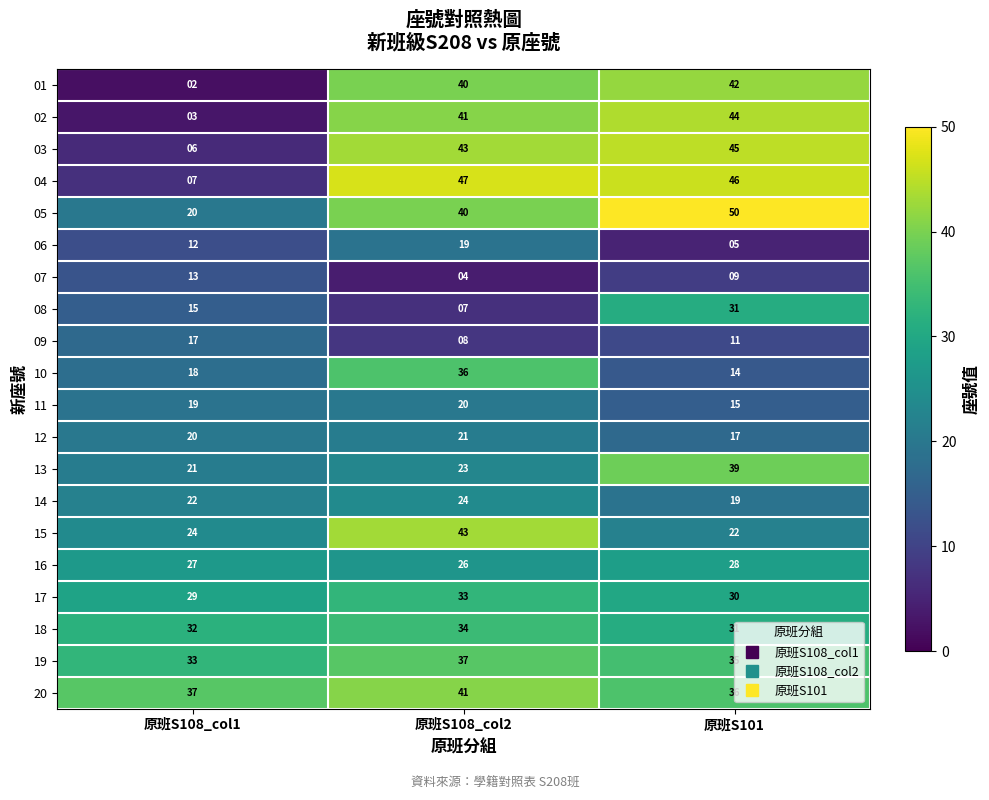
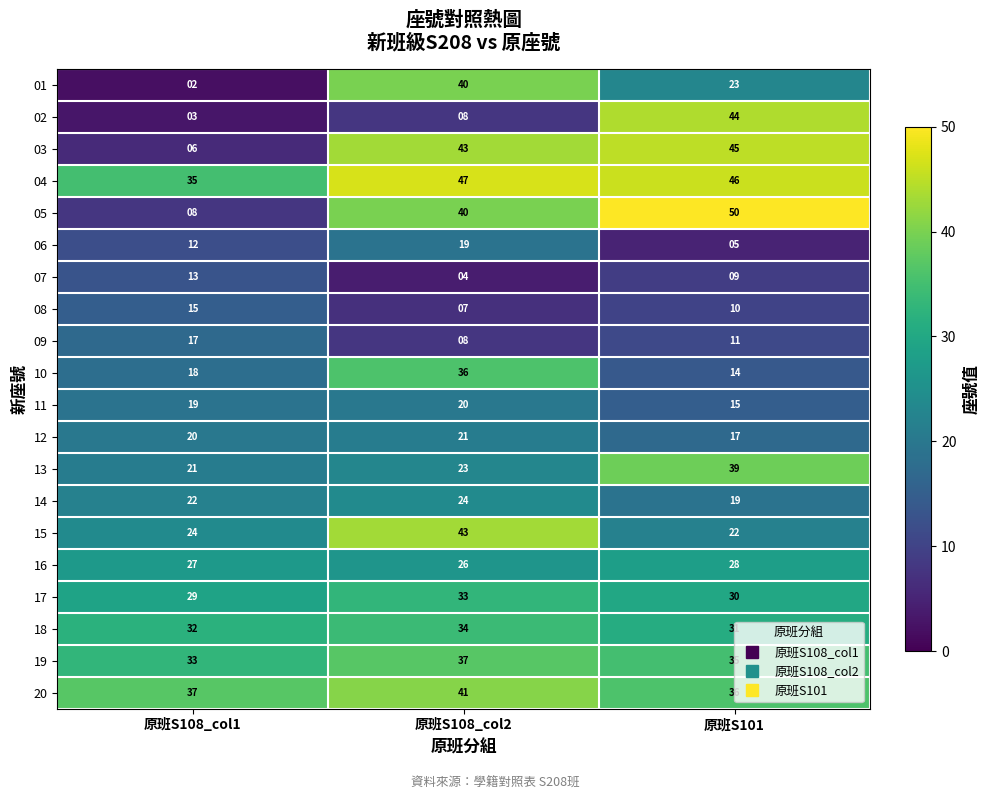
  {
    "01": {
      "原班S108_col1": "02",
      "原班S108_col2": "40",
-     "原班S101": "42"
+     "原班S101": "23"
    },
    "02": {
      "原班S108_col1": "03",
-     "原班S108_col2": "41",
+     "原班S108_col2": "08",
      "原班S101": "44"
    },
    "03": {
      "原班S108_col1": "06",
      "原班S108_col2": "43",
      "原班S101": "45"
    },
    "04": {
-     "原班S108_col1": "07",
+     "原班S108_col1": "35",
      "原班S108_col2": "47",
      "原班S101": "46"
    },
    "05": {
-     "原班S108_col1": "20",
+     "原班S108_col1": "08",
      "原班S108_col2": "40",
      "原班S101": "50"
    },
    "06": {
      "原班S108_col1": "12",
      "原班S108_col2": "19",
      "原班S101": "05"
    },
    "07": {
      "原班S108_col1": "13",
      "原班S108_col2": "04",
      "原班S101": "09"
    },
    "08": {
      "原班S108_col1": "15",
      "原班S108_col2": "07",
-     "原班S101": "31"
+     "原班S101": "10"
    },
    "09": {
      "原班S108_col1": "17",
      "原班S108_col2": "08",
      "原班S101": "11"
    },
    "10": {
      "原班S108_col1": "18",
      "原班S108_col2": "36",
      "原班S101": "14"
    },
    "11": {
      "原班S108_col1": "19",
      "原班S108_col2": "20",
      "原班S101": "15"
    },
    "12": {
      "原班S108_col1": "20",
      "原班S108_col2": "21",
      "原班S101": "17"
    },
    "13": {
      "原班S108_col1": "21",
      "原班S108_col2": "23",
      "原班S101": "39"
    },
    "14": {
      "原班S108_col1": "22",
      "原班S108_col2": "24",
      "原班S101": "19"
    },
    "15": {
      "原班S108_col1": "24",
      "原班S108_col2": "43",
      "原班S101": "22"
    },
    "16": {
      "原班S108_col1": "27",
      "原班S108_col2": "26",
      "原班S101": "28"
    },
    "17": {
      "原班S108_col1": "29",
      "原班S108_col2": "33",
      "原班S101": "30"
    },
    "18": {
      "原班S108_col1": "32",
      "原班S108_col2": "34"
    },
    "19": {
      "原班S108_col1": "33",
      "原班S108_col2": "37"
    },
    "20": {
      "原班S108_col1": "37",
      "原班S108_col2": "41"
    }
  }
